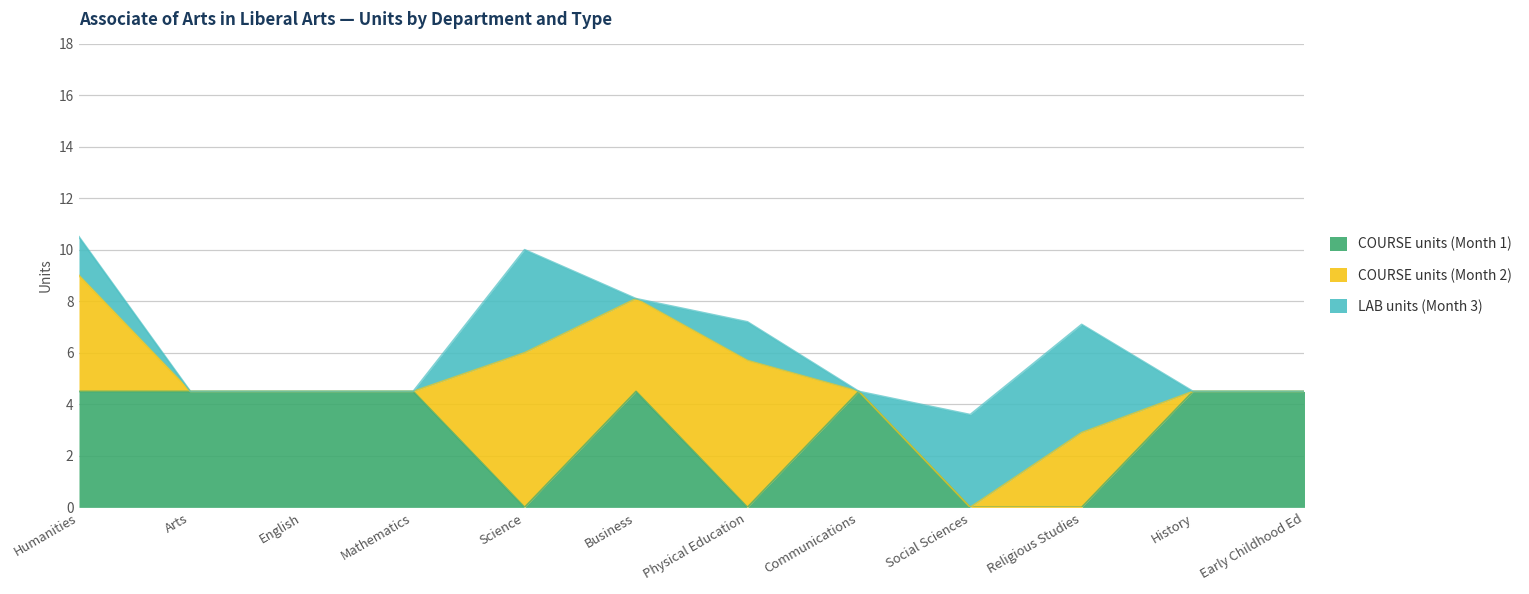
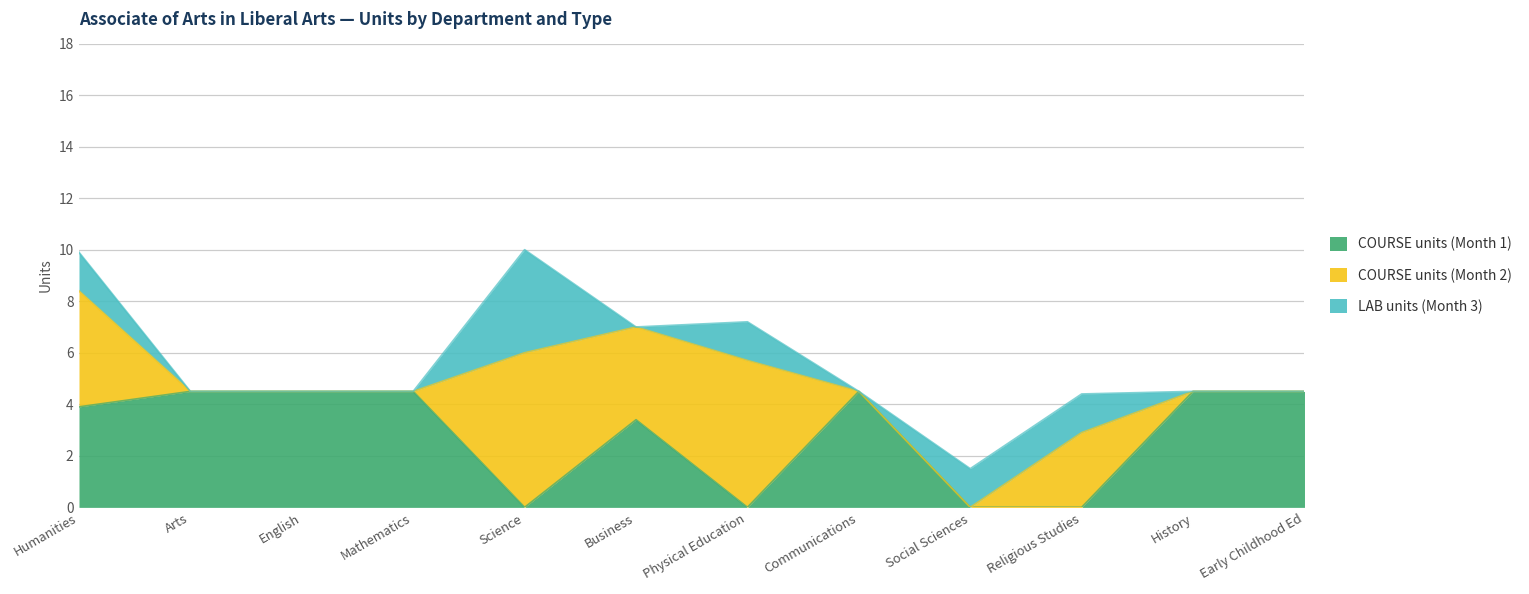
  {
    "COURSE units (Month 1)": {
-     "Humanities": 4.5,
+     "Humanities": 3.9,
      "Science": 0.0,
-     "Business": 4.5,
+     "Business": 3.4,
      "Physical Education": 0.0,
      "Religious Studies": 0.0
    },
    "COURSE units (Month 2)": {
      "Humanities": 4.5,
      "Science": 6.0,
      "Physical Education": 5.7,
      "Religious Studies": 2.9
    },
    "LAB units (Month 3)": {
      "Humanities": 1.5,
      "Science": 4.0,
      "Physical Education": 1.5,
-     "Social Sciences": 3.6,
-     "Religious Studies": 4.2
+     "Social Sciences": 1.5,
+     "Religious Studies": 1.5
    }
  }
